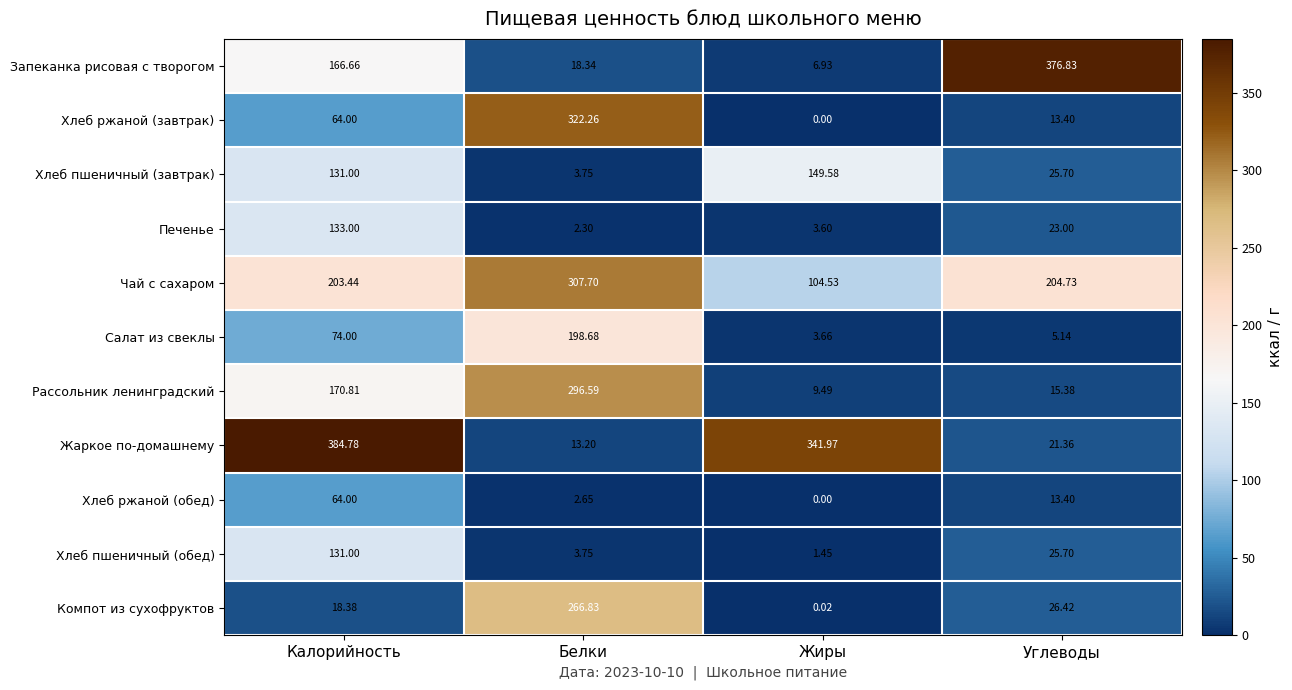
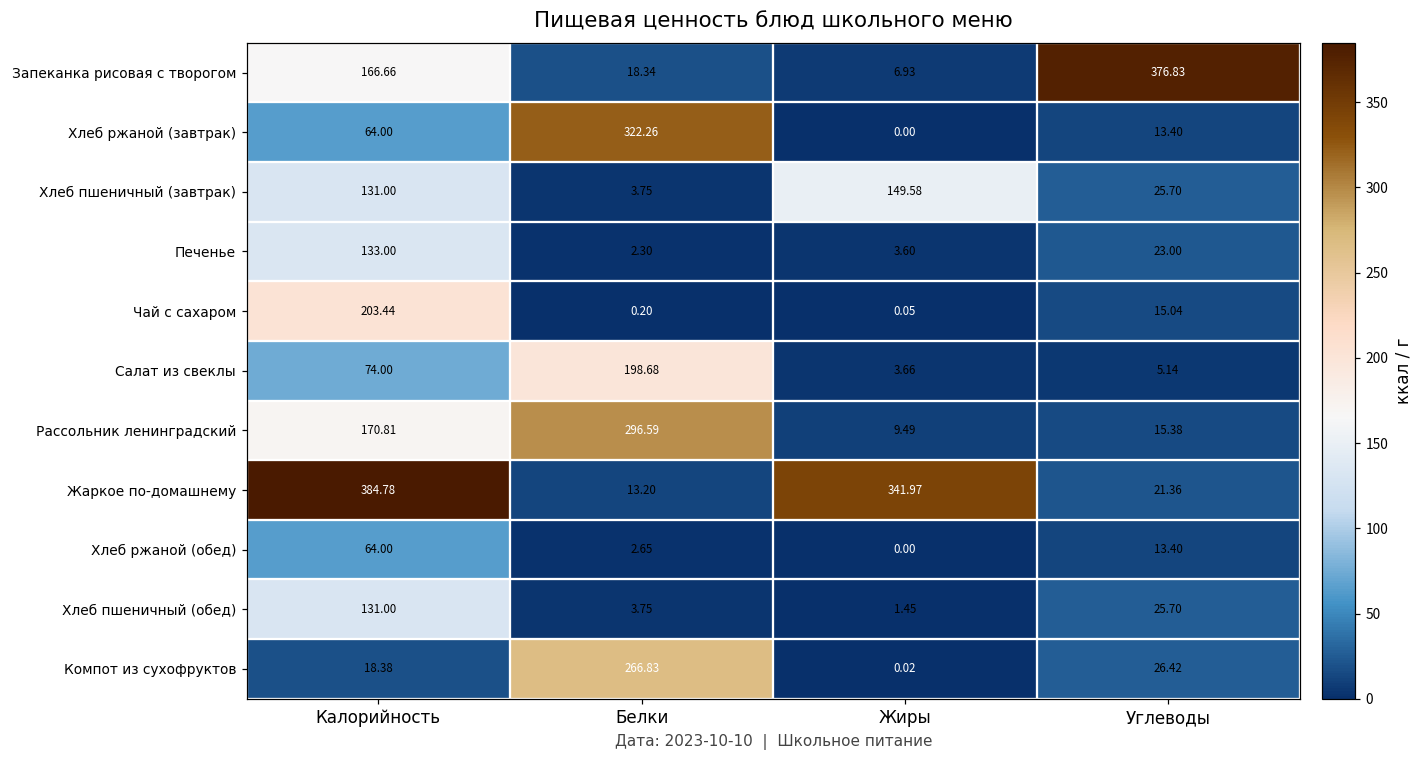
  {
    "Запеканка рисовая с творогом": {
      "Калорийность": 166.66,
      "Белки": 18.34,
      "Жиры": 6.93,
      "Углеводы": 376.83
    },
    "Хлеб ржаной (завтрак)": {
      "Калорийность": 64.00,
      "Белки": 322.26,
      "Жиры": 0.00,
      "Углеводы": 13.40
    },
    "Хлеб пшеничный (завтрак)": {
      "Калорийность": 131.00,
      "Белки": 3.75,
      "Жиры": 149.58,
      "Углеводы": 25.70
    },
    "Печенье": {
      "Калорийность": 133.00,
      "Белки": 2.30,
      "Жиры": 3.60,
      "Углеводы": 23.00
    },
    "Чай с сахаром": {
      "Калорийность": 203.44,
-     "Белки": 307.70,
-     "Жиры": 104.53,
-     "Углеводы": 204.73
+     "Белки": 0.20,
+     "Жиры": 0.05,
+     "Углеводы": 15.04
    },
    "Салат из свеклы": {
      "Калорийность": 74.00,
      "Белки": 198.68,
      "Жиры": 3.66,
      "Углеводы": 5.14
    },
    "Рассольник ленинградский": {
      "Калорийность": 170.81,
      "Белки": 296.59,
      "Жиры": 9.49,
      "Углеводы": 15.38
    },
    "Жаркое по-домашнему": {
      "Калорийность": 384.78,
      "Белки": 13.20,
      "Жиры": 341.97,
      "Углеводы": 21.36
    },
    "Хлеб ржаной (обед)": {
      "Калорийность": 64.00,
      "Белки": 2.65,
      "Жиры": 0.00,
      "Углеводы": 13.40
    },
    "Хлеб пшеничный (обед)": {
      "Калорийность": 131.00,
      "Белки": 3.75,
      "Жиры": 1.45,
      "Углеводы": 25.70
    },
    "Компот из сухофруктов": {
      "Калорийность": 18.38,
      "Белки": 266.83,
      "Жиры": 0.02,
      "Углеводы": 26.42
    }
  }
